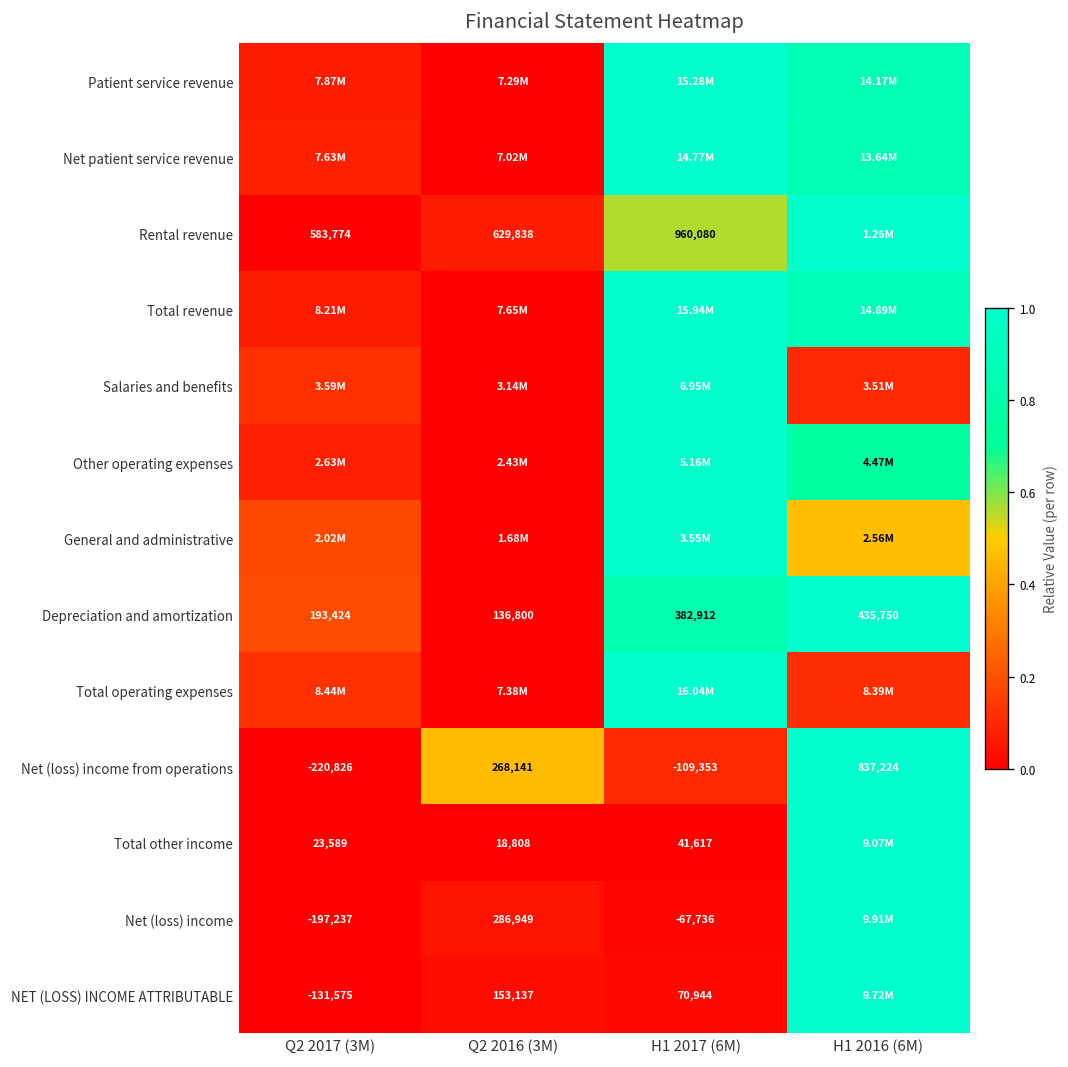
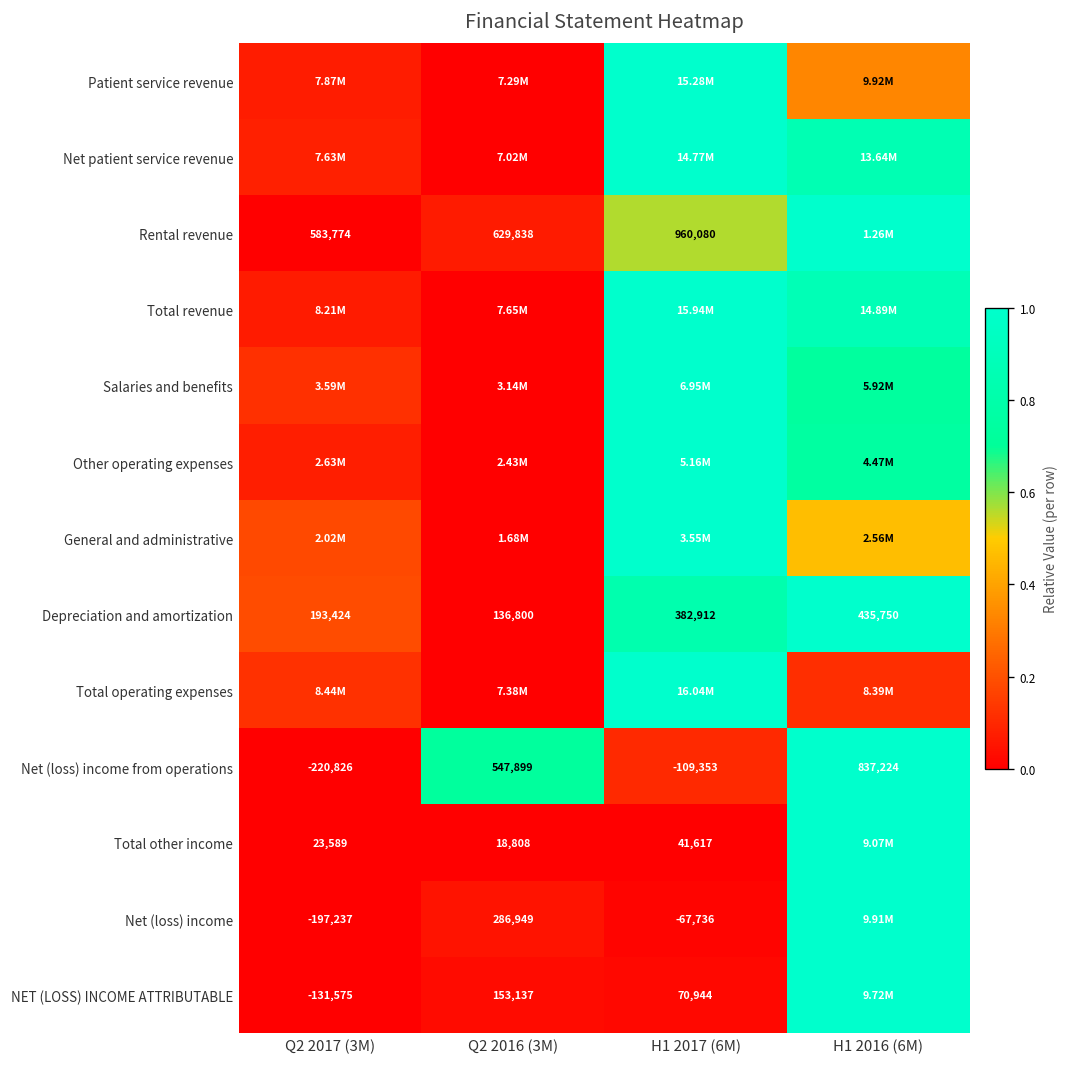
  {
    "Patient service revenue": {
      "Q2 2017 (3M)": "7.87M",
      "Q2 2016 (3M)": "7.29M",
      "H1 2017 (6M)": "15.28M",
-     "H1 2016 (6M)": "14.17M"
+     "H1 2016 (6M)": "9.92M"
    },
    "Net patient service revenue": {
      "Q2 2017 (3M)": "7.63M",
      "Q2 2016 (3M)": "7.02M",
      "H1 2017 (6M)": "14.77M",
      "H1 2016 (6M)": "13.64M"
    },
    "Rental revenue": {
      "Q2 2017 (3M)": "583,774",
      "Q2 2016 (3M)": "629,838",
      "H1 2017 (6M)": "960,080",
      "H1 2016 (6M)": "1.26M"
    },
    "Total revenue": {
      "Q2 2017 (3M)": "8.21M",
      "Q2 2016 (3M)": "7.65M",
      "H1 2017 (6M)": "15.94M",
      "H1 2016 (6M)": "14.89M"
    },
    "Salaries and benefits": {
      "Q2 2017 (3M)": "3.59M",
      "Q2 2016 (3M)": "3.14M",
      "H1 2017 (6M)": "6.95M",
-     "H1 2016 (6M)": "3.51M"
+     "H1 2016 (6M)": "5.92M"
    },
    "Other operating expenses": {
      "Q2 2017 (3M)": "2.63M",
      "Q2 2016 (3M)": "2.43M",
      "H1 2017 (6M)": "5.16M",
      "H1 2016 (6M)": "4.47M"
    },
    "General and administrative": {
      "Q2 2017 (3M)": "2.02M",
      "Q2 2016 (3M)": "1.68M",
      "H1 2017 (6M)": "3.55M",
      "H1 2016 (6M)": "2.56M"
    },
    "Depreciation and amortization": {
      "Q2 2017 (3M)": "193,424",
      "Q2 2016 (3M)": "136,800",
      "H1 2017 (6M)": "382,912",
      "H1 2016 (6M)": "435,750"
    },
    "Total operating expenses": {
      "Q2 2017 (3M)": "8.44M",
      "Q2 2016 (3M)": "7.38M",
      "H1 2017 (6M)": "16.04M",
      "H1 2016 (6M)": "8.39M"
    },
    "Net (loss) income from operations": {
      "Q2 2017 (3M)": "-220,826",
-     "Q2 2016 (3M)": "268,141",
+     "Q2 2016 (3M)": "547,899",
      "H1 2017 (6M)": "-109,353",
      "H1 2016 (6M)": "837,224"
    },
    "Total other income": {
      "Q2 2017 (3M)": "23,589",
      "Q2 2016 (3M)": "18,808",
      "H1 2017 (6M)": "41,617",
      "H1 2016 (6M)": "9.07M"
    },
    "Net (loss) income": {
      "Q2 2017 (3M)": "-197,237",
      "Q2 2016 (3M)": "286,949",
      "H1 2017 (6M)": "-67,736",
      "H1 2016 (6M)": "9.91M"
    },
    "NET (LOSS) INCOME ATTRIBUTABLE": {
      "Q2 2017 (3M)": "-131,575",
      "Q2 2016 (3M)": "153,137",
      "H1 2017 (6M)": "70,944",
      "H1 2016 (6M)": "9.72M"
    }
  }
